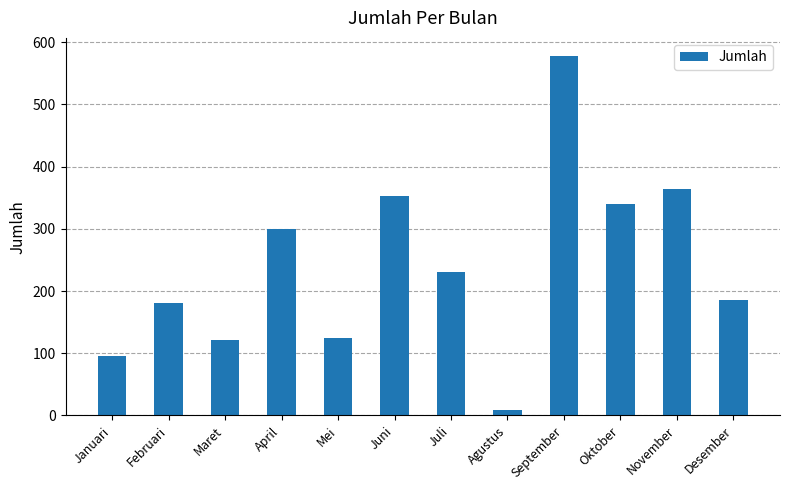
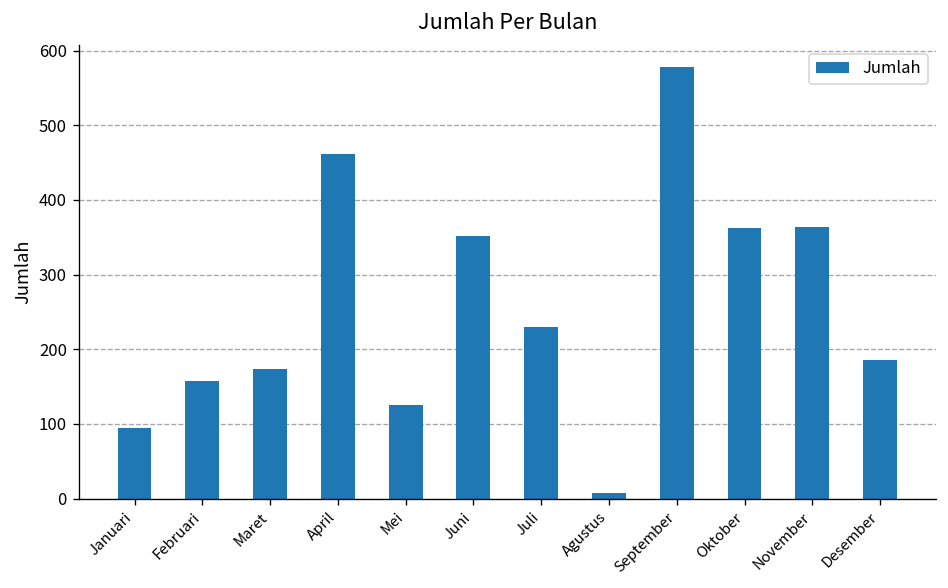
  {
    "Januari": 100,
-   "Februari": 180,
-   "Maret": 120,
-   "April": 300,
+   "Februari": 160,
+   "Maret": 170,
+   "April": 460,
    "Mei": 130,
    "Juni": 350,
    "Juli": 230,
    "Agustus": 10,
    "September": 580,
-   "Oktober": 340,
+   "Oktober": 360,
    "November": 360,
    "Desember": 190
  }
